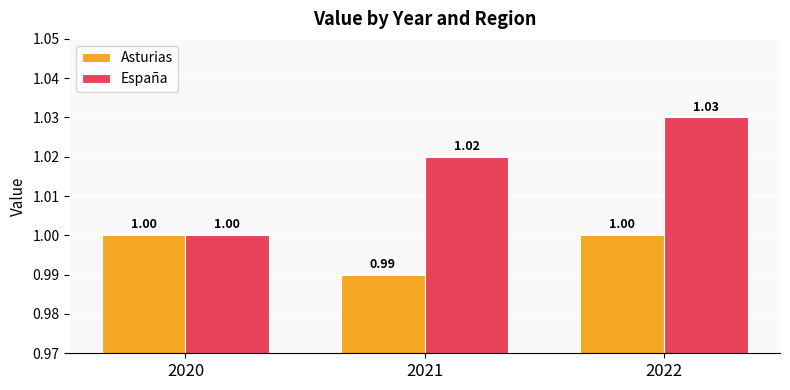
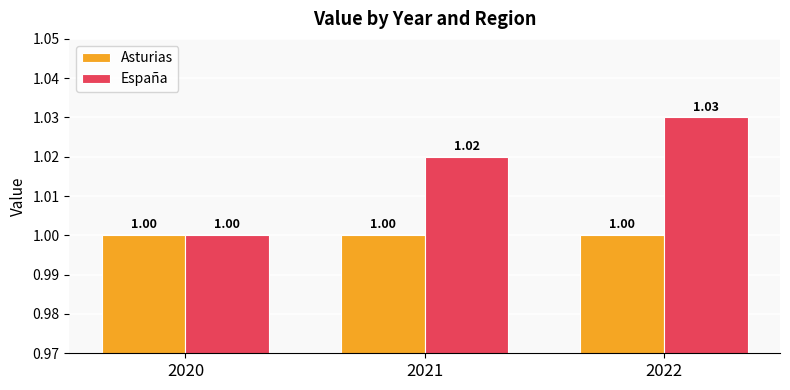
  {
    "Asturias": {
      "2020": 1.00,
-     "2021": 0.99,
+     "2021": 1.00,
      "2022": 1.00
    },
    "España": {
      "2020": 1.00,
      "2021": 1.02,
      "2022": 1.03
    }
  }
